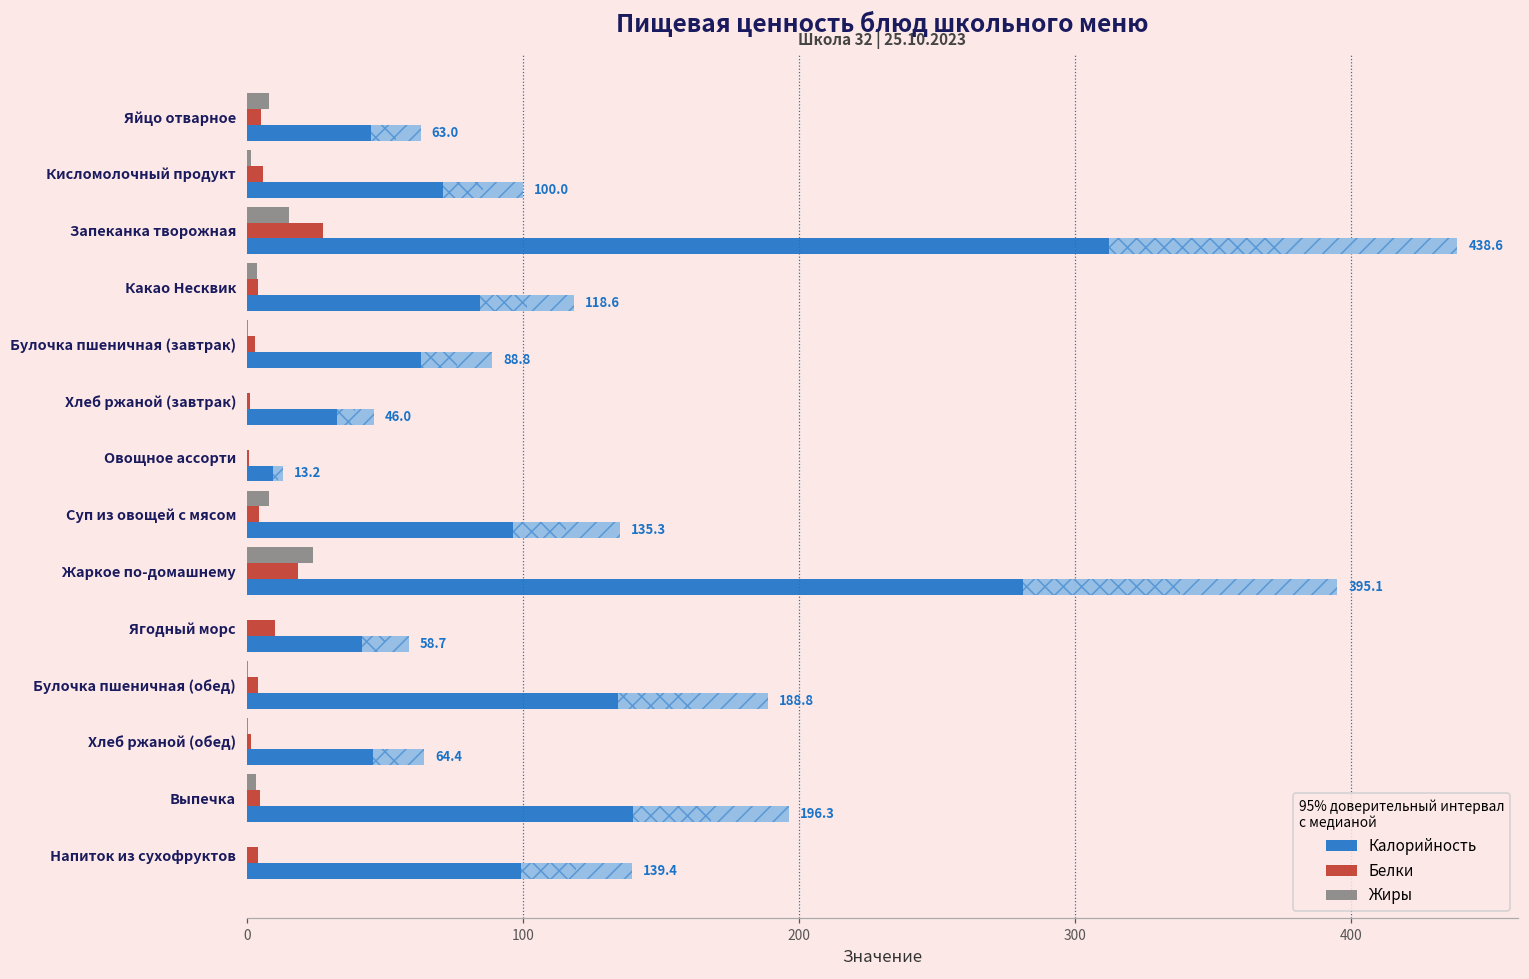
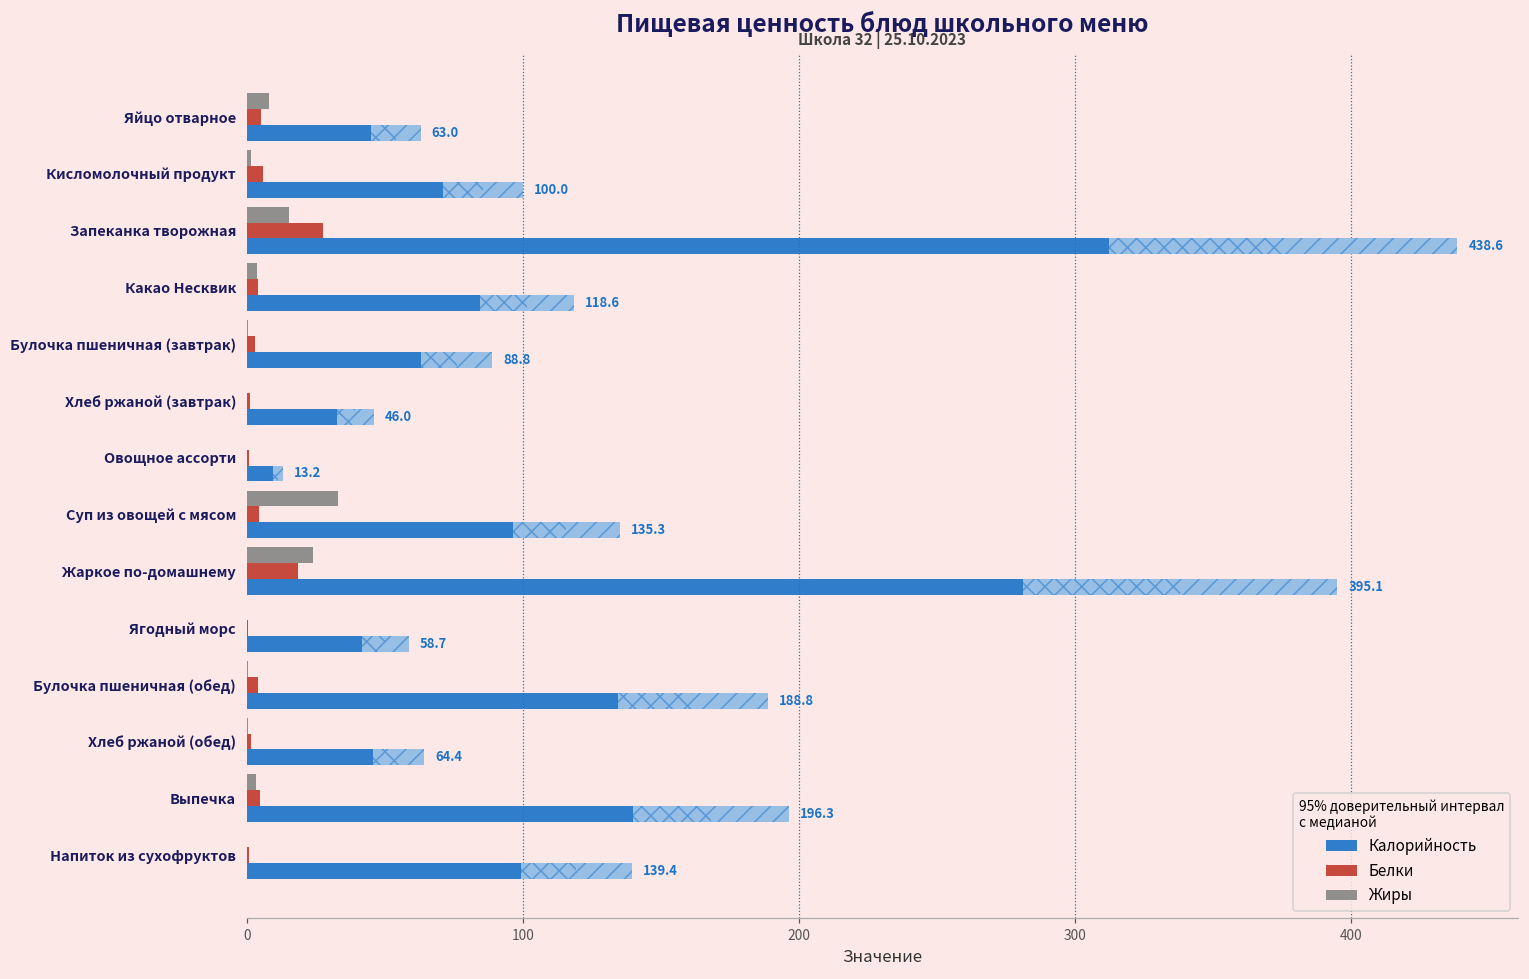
  {
    "Белки": {
      "Яйцо отварное": 5,
      "Кисломолочный продукт": 6,
      "Запеканка творожная": 28,
      "Какао Несквик": 4,
      "Булочка пшеничная (завтрак)": 3,
      "Хлеб ржаной (завтрак)": 1,
      "Суп из овощей с мясом": 5,
      "Жаркое по-домашнему": 19,
-     "Ягодный морс": 10,
+     "Ягодный морс": 0,
      "Булочка пшеничная (обед)": 4,
      "Хлеб ржаной (обед)": 2,
      "Выпечка": 5,
-     "Напиток из сухофруктов": 4
+     "Напиток из сухофруктов": 1
    },
    "Жиры": {
      "Яйцо отварное": 8,
      "Кисломолочный продукт": 2,
      "Запеканка творожная": 15,
      "Какао Несквик": 4,
-     "Суп из овощей с мясом": 8,
+     "Суп из овощей с мясом": 33,
      "Жаркое по-домашнему": 24,
      "Выпечка": 3
    }
  }
